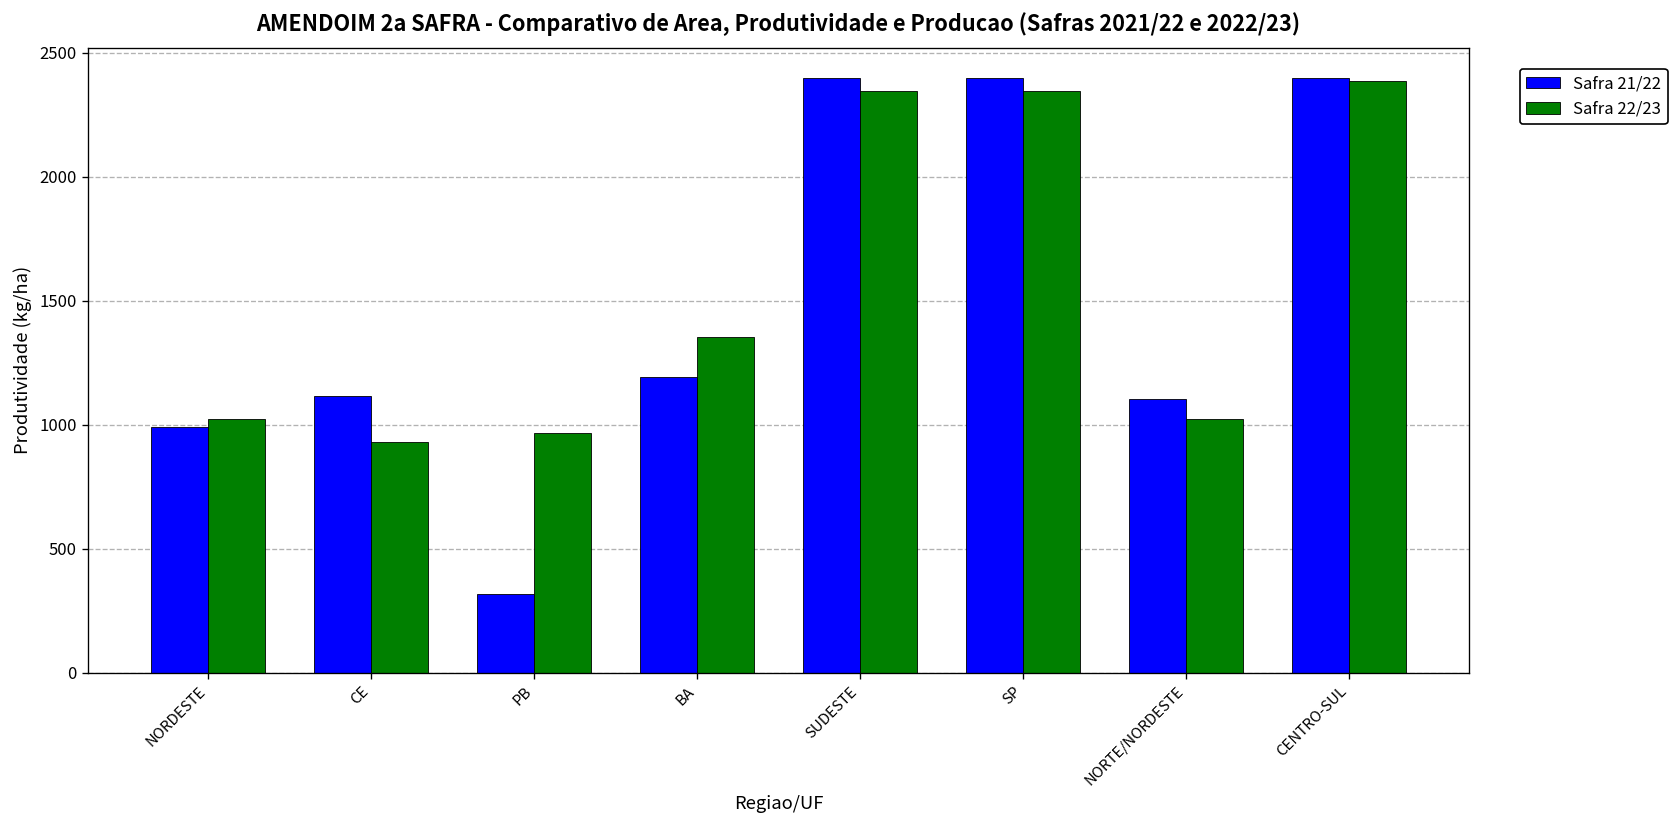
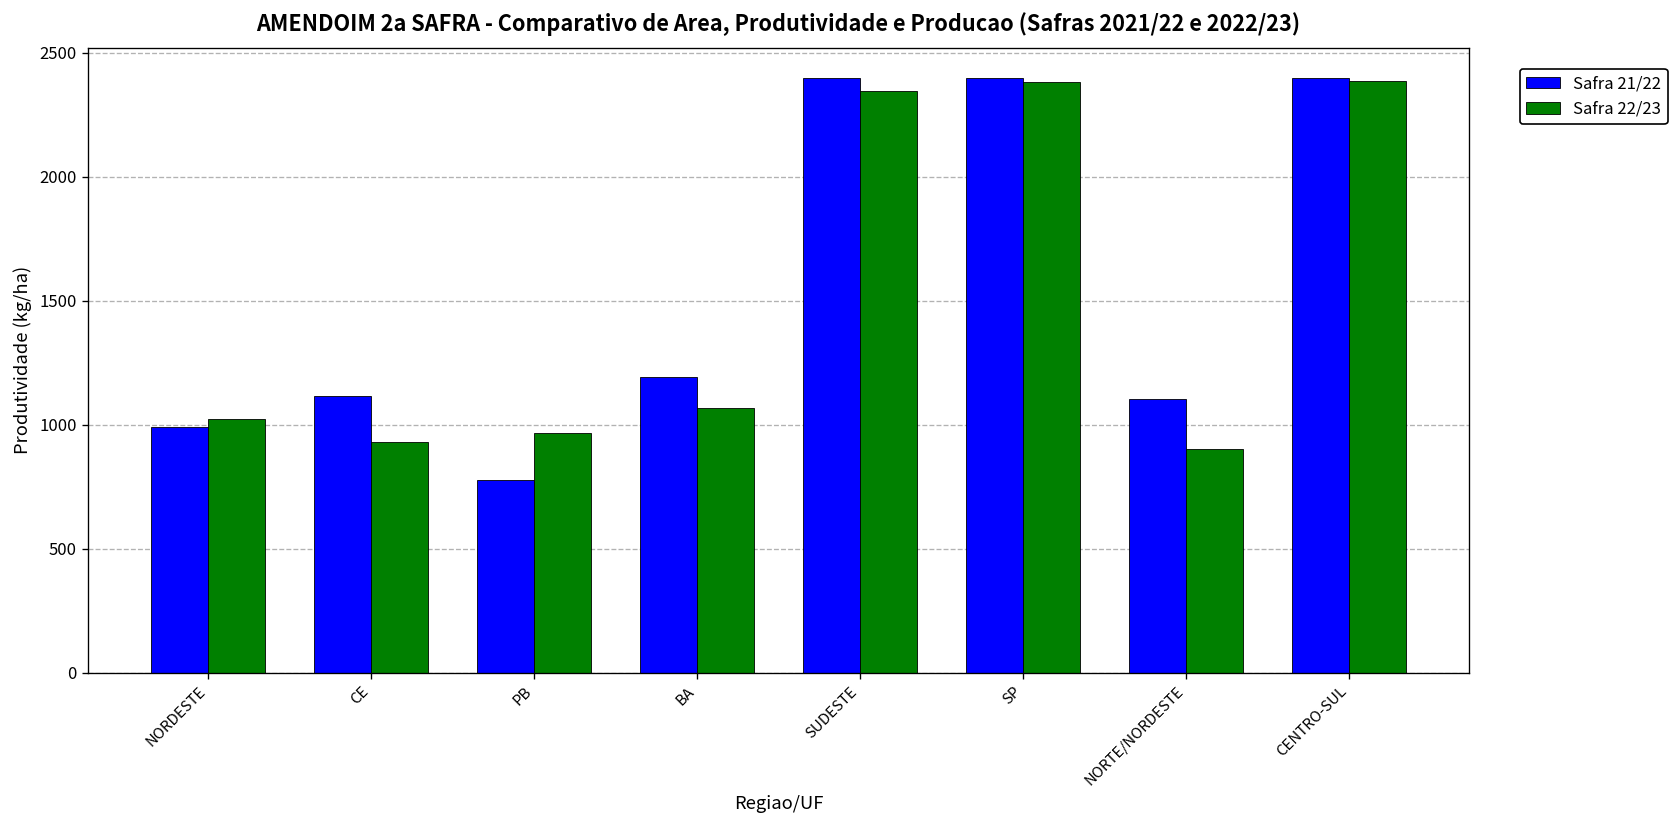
  {
    "Safra 21/22": {
      "NORDESTE": 990,
      "CE": 1120,
-     "PB": 320,
+     "PB": 780,
      "BA": 1190,
      "SUDESTE": 2400,
      "SP": 2400,
      "NORTE/NORDESTE": 1110,
      "CENTRO-SUL": 2400
    },
    "Safra 22/23": {
      "NORDESTE": 1020,
      "CE": 930,
      "PB": 970,
-     "BA": 1350,
+     "BA": 1070,
      "SUDESTE": 2340,
-     "SP": 2340,
-     "NORTE/NORDESTE": 1020,
+     "SP": 2380,
+     "NORTE/NORDESTE": 900,
      "CENTRO-SUL": 2390
    }
  }
